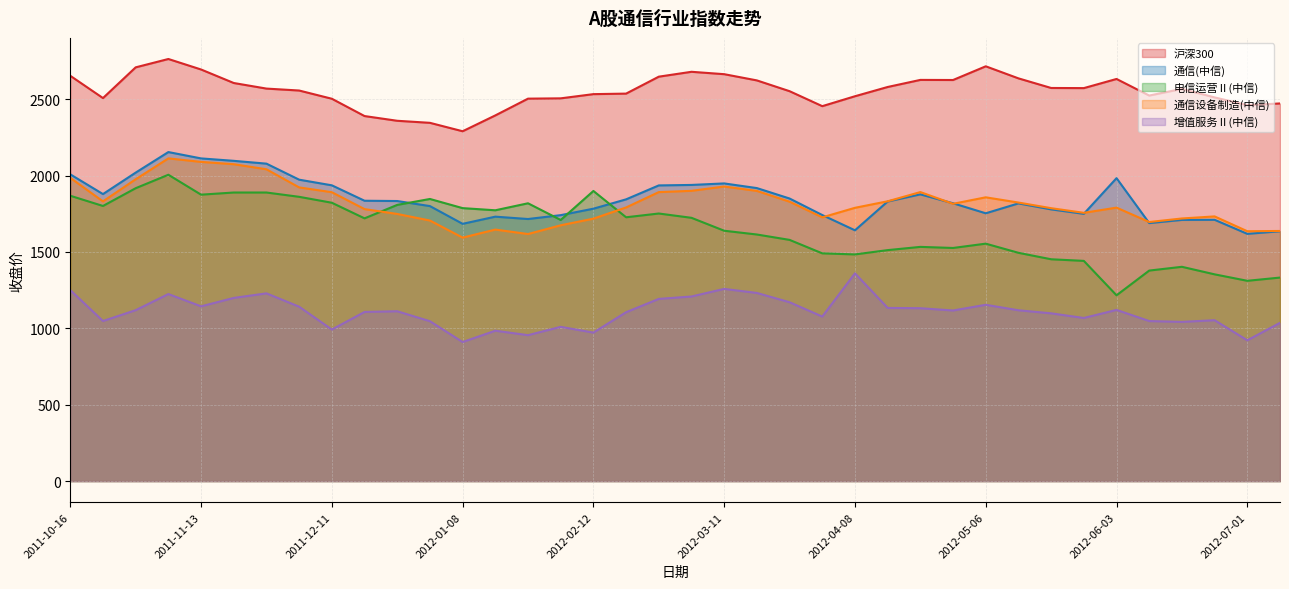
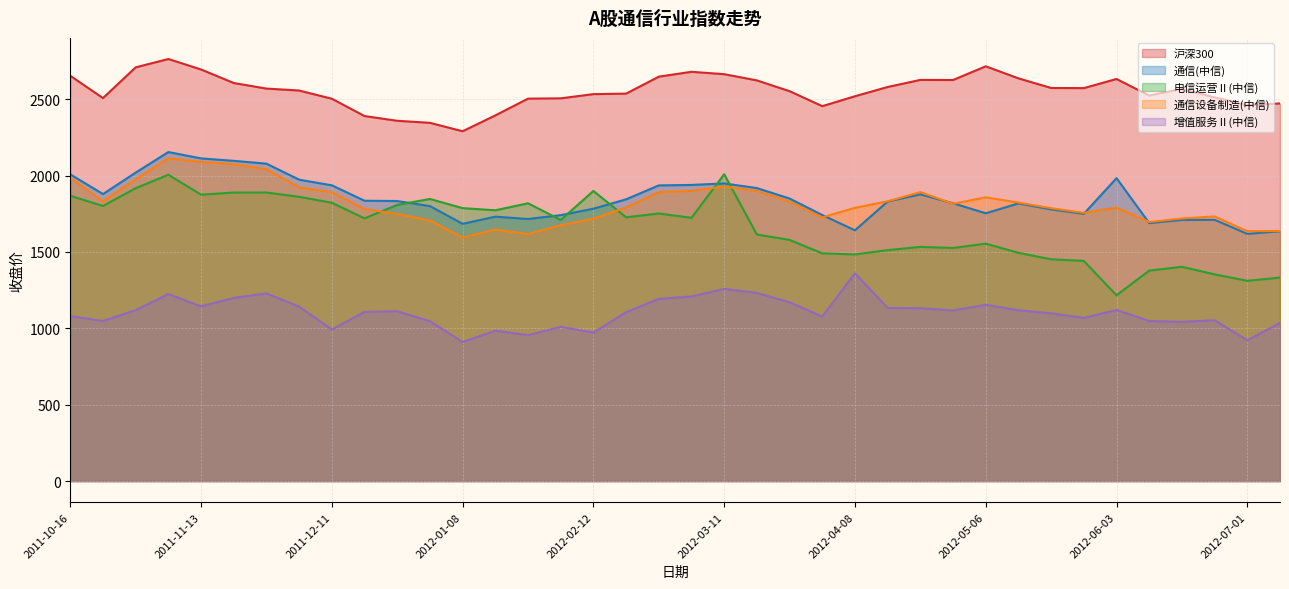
  {
    "通信(中信)": {
      "2011-10-16": 2010,
      "2011-11-13": 2110,
      "2011-12-11": 1940,
      "2012-01-08": 1680,
      "2012-02-12": 1780,
      "2012-03-11": 1950,
      "2012-04-08": 1640,
      "2012-05-06": 1750,
      "2012-06-03": 1980,
      "2012-07-01": 1620
    },
    "电信运营Ⅱ(中信)": {
      "2011-10-16": 1870,
      "2011-11-13": 1880,
      "2011-12-11": 1820,
      "2012-01-08": 1790,
      "2012-02-12": 1900,
-     "2012-03-11": 1640,
+     "2012-03-11": 2010,
      "2012-04-08": 1480,
      "2012-05-06": 1550,
      "2012-06-03": 1220,
      "2012-07-01": 1310
    },
    "增值服务Ⅱ(中信)": {
-     "2011-10-16": 1250,
+     "2011-10-16": 1080,
      "2011-11-13": 1140,
      "2011-12-11": 990,
      "2012-01-08": 910,
      "2012-02-12": 970,
      "2012-03-11": 1260,
      "2012-04-08": 1360,
      "2012-05-06": 1150,
      "2012-06-03": 1120,
      "2012-07-01": 920
    }
  }
